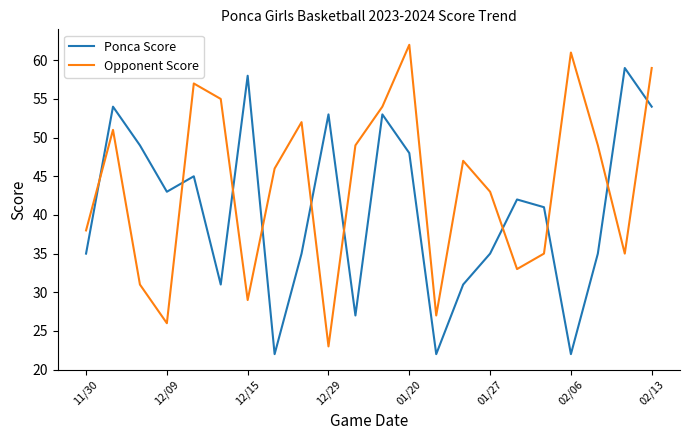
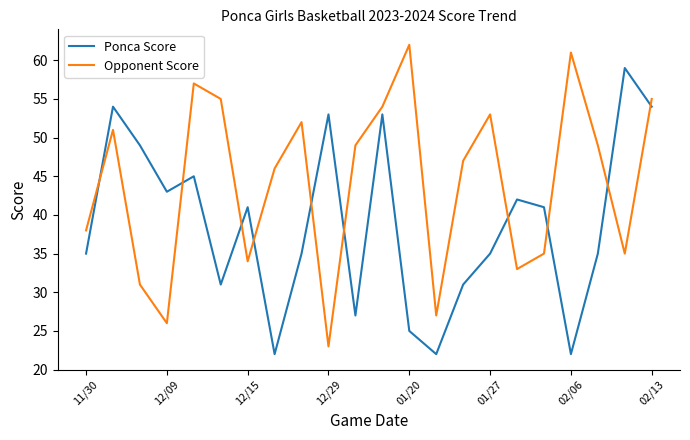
  {
    "Ponca Score": {
      "11/30": 35,
      "12/09": 43,
-     "12/15": 58,
+     "12/15": 41,
      "12/29": 53,
-     "01/20": 48,
+     "01/20": 25,
      "01/27": 35,
      "02/06": 22,
      "02/13": 54
    },
    "Opponent Score": {
      "11/30": 38,
      "12/09": 26,
-     "12/15": 29,
+     "12/15": 34,
      "12/29": 23,
      "01/20": 62,
-     "01/27": 43,
+     "01/27": 53,
      "02/06": 61,
-     "02/13": 59
+     "02/13": 55
    }
  }
